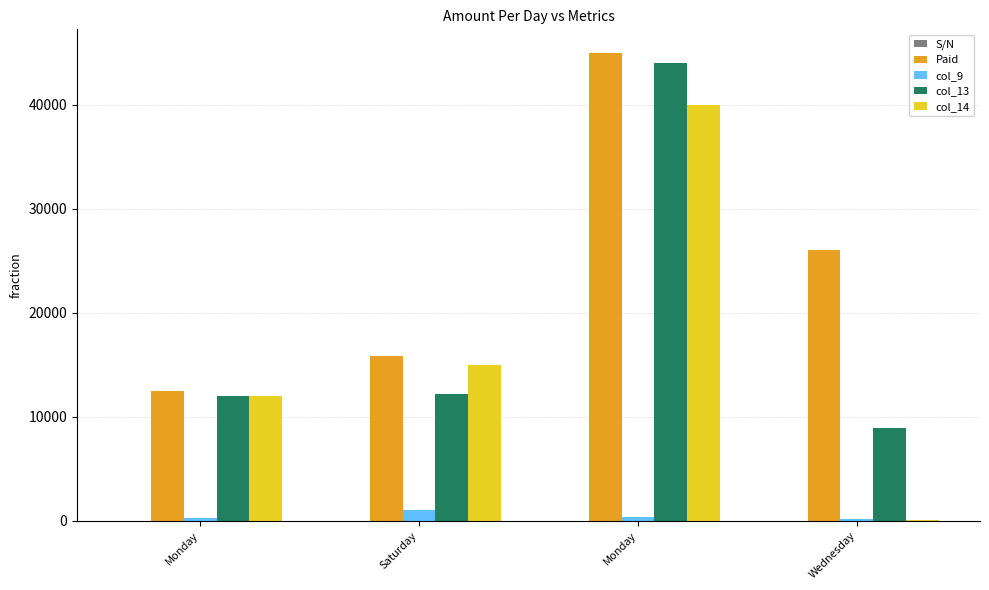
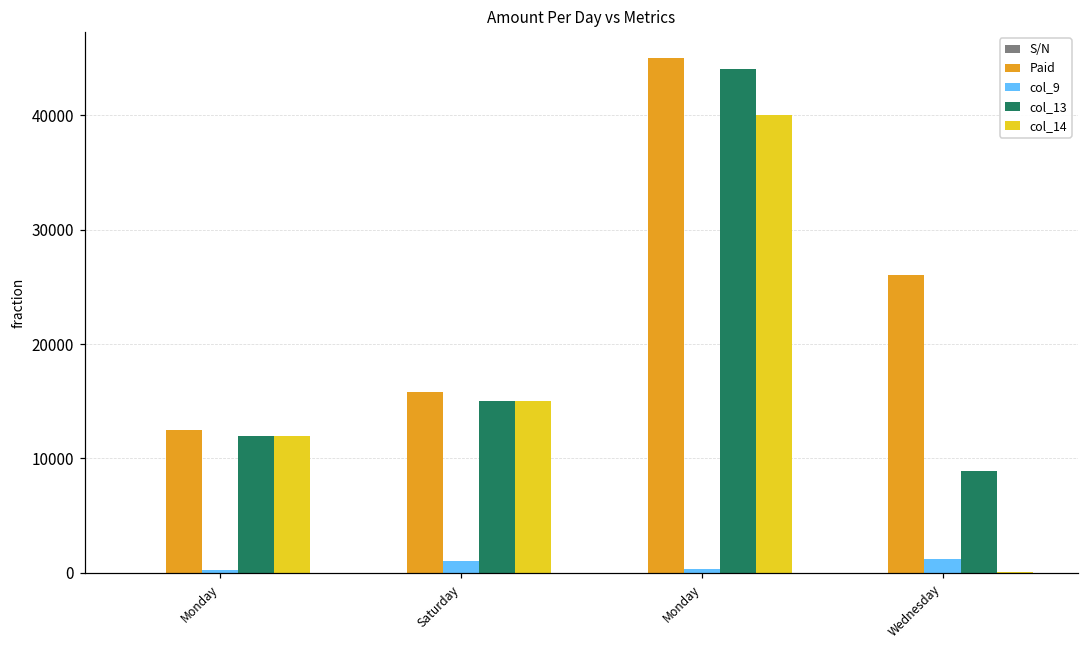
  {
    "col_9": {
      "Saturday": 1100,
-     "Wednesday": 200
+     "Wednesday": 1200
    },
    "col_13": {
-     "Saturday": 12200,
+     "Saturday": 15000,
      "Wednesday": 8900
    }
  }
